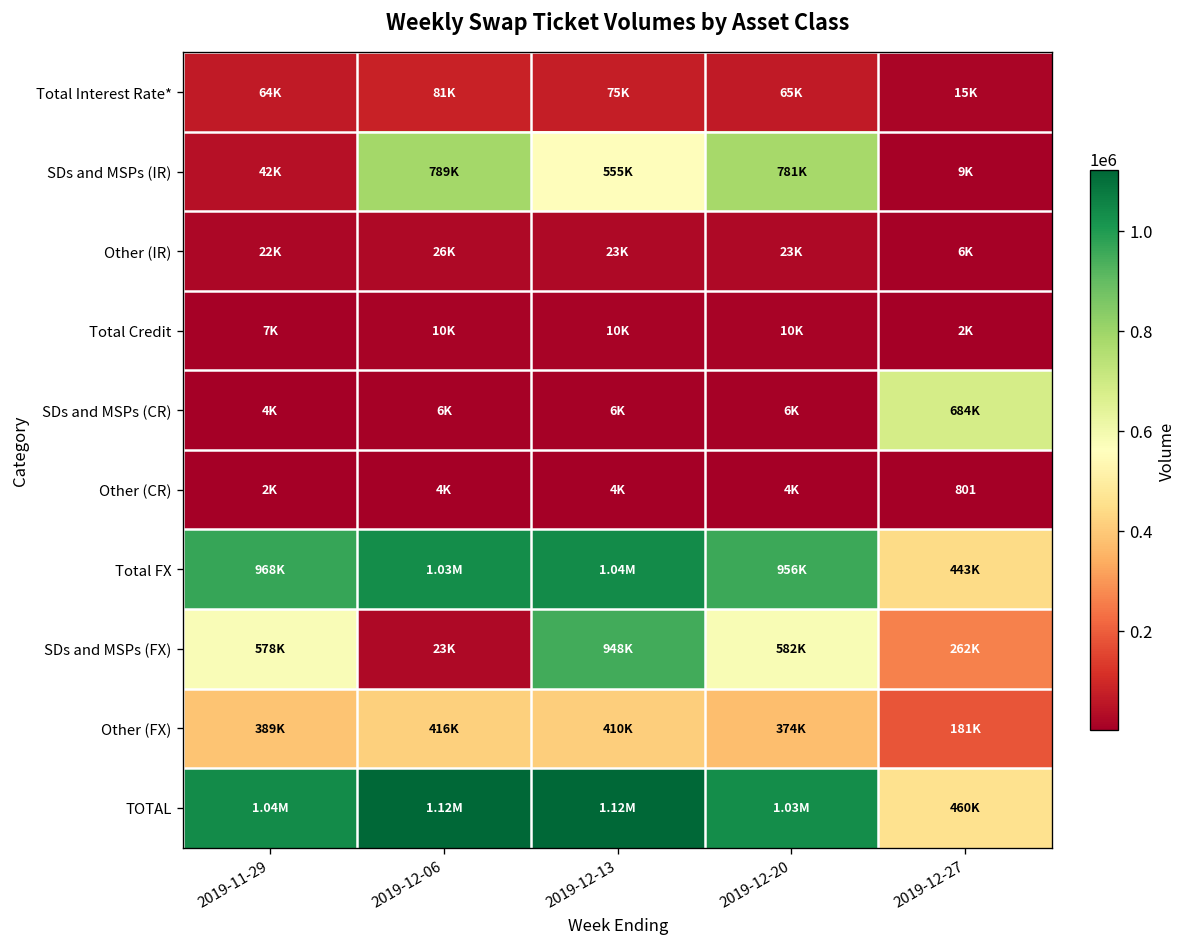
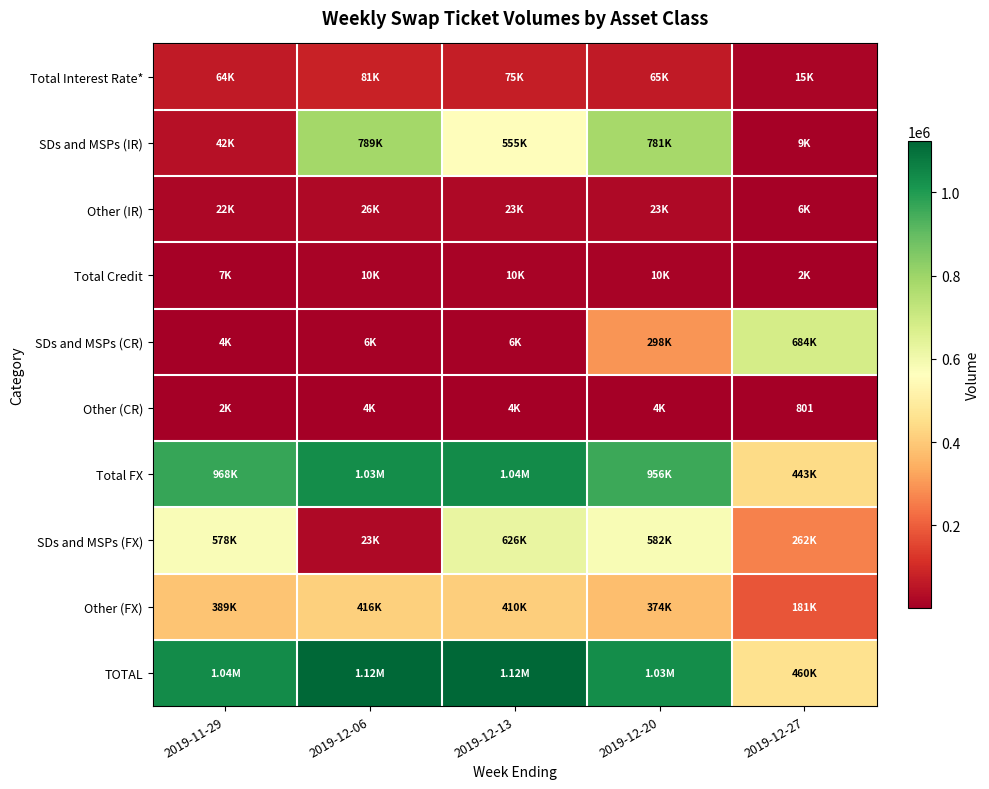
  {
    "Total Interest Rate*": {
      "2019-11-29": "64K",
      "2019-12-06": "81K",
      "2019-12-13": "75K",
      "2019-12-20": "65K",
      "2019-12-27": "15K"
    },
    "SDs and MSPs (IR)": {
      "2019-11-29": "42K",
      "2019-12-06": "789K",
      "2019-12-13": "555K",
      "2019-12-20": "781K",
      "2019-12-27": "9K"
    },
    "Other (IR)": {
      "2019-11-29": "22K",
      "2019-12-06": "26K",
      "2019-12-13": "23K",
      "2019-12-20": "23K",
      "2019-12-27": "6K"
    },
    "Total Credit": {
      "2019-11-29": "7K",
      "2019-12-06": "10K",
      "2019-12-13": "10K",
      "2019-12-20": "10K",
      "2019-12-27": "2K"
    },
    "SDs and MSPs (CR)": {
      "2019-11-29": "4K",
      "2019-12-06": "6K",
      "2019-12-13": "6K",
-     "2019-12-20": "6K",
+     "2019-12-20": "298K",
      "2019-12-27": "684K"
    },
    "Other (CR)": {
      "2019-11-29": "2K",
      "2019-12-06": "4K",
      "2019-12-13": "4K",
      "2019-12-20": "4K",
      "2019-12-27": "801"
    },
    "Total FX": {
      "2019-11-29": "968K",
      "2019-12-06": "1.03M",
      "2019-12-13": "1.04M",
      "2019-12-20": "956K",
      "2019-12-27": "443K"
    },
    "SDs and MSPs (FX)": {
      "2019-11-29": "578K",
      "2019-12-06": "23K",
-     "2019-12-13": "948K",
+     "2019-12-13": "626K",
      "2019-12-20": "582K",
      "2019-12-27": "262K"
    },
    "Other (FX)": {
      "2019-11-29": "389K",
      "2019-12-06": "416K",
      "2019-12-13": "410K",
      "2019-12-20": "374K",
      "2019-12-27": "181K"
    },
    "TOTAL": {
      "2019-11-29": "1.04M",
      "2019-12-06": "1.12M",
      "2019-12-13": "1.12M",
      "2019-12-20": "1.03M",
      "2019-12-27": "460K"
    }
  }
